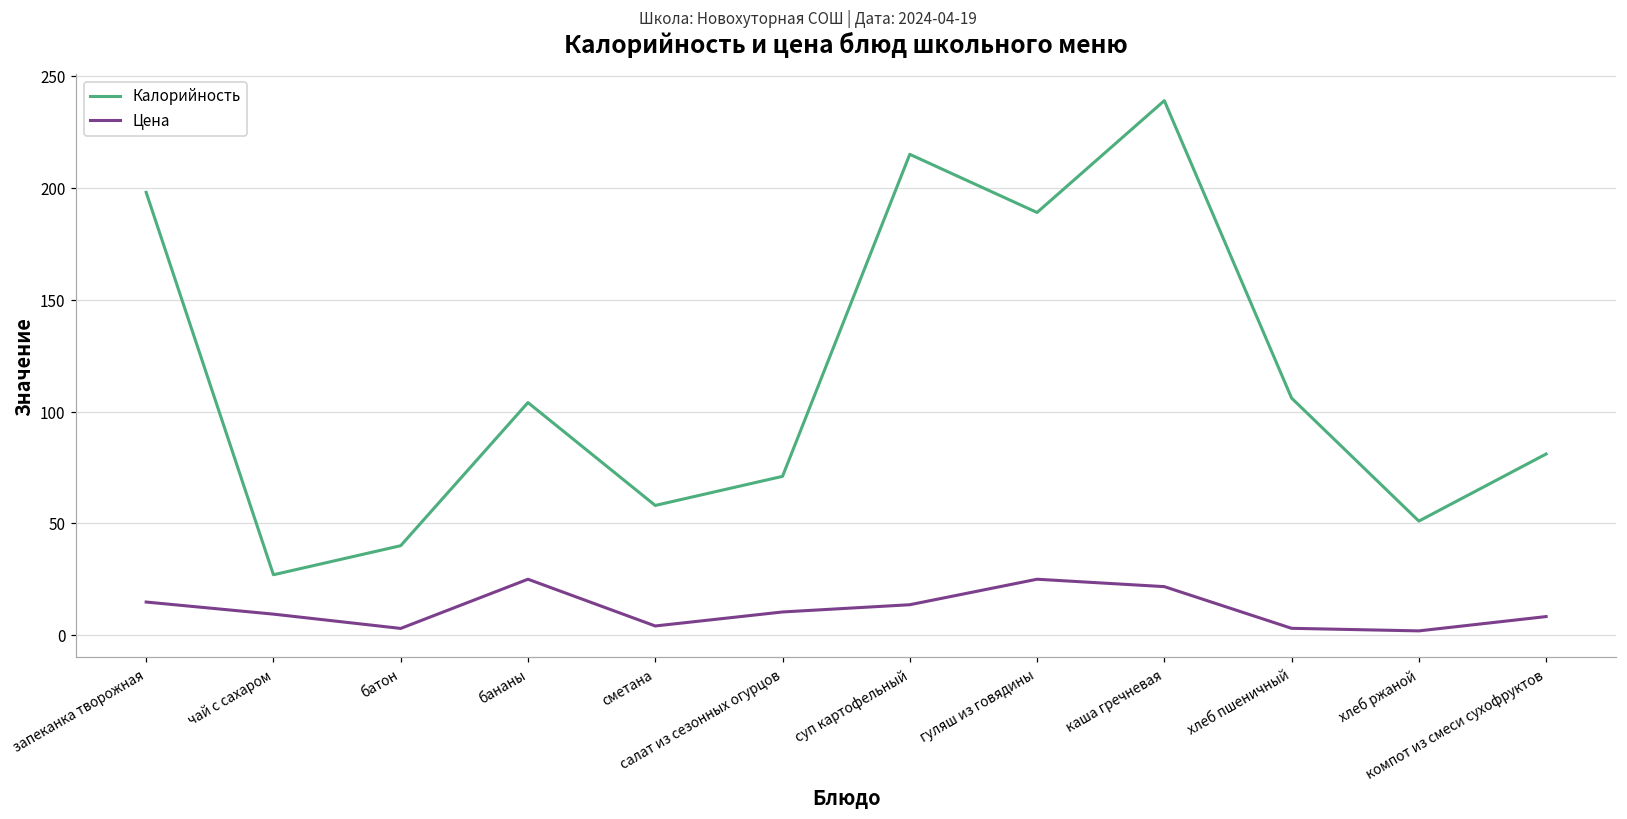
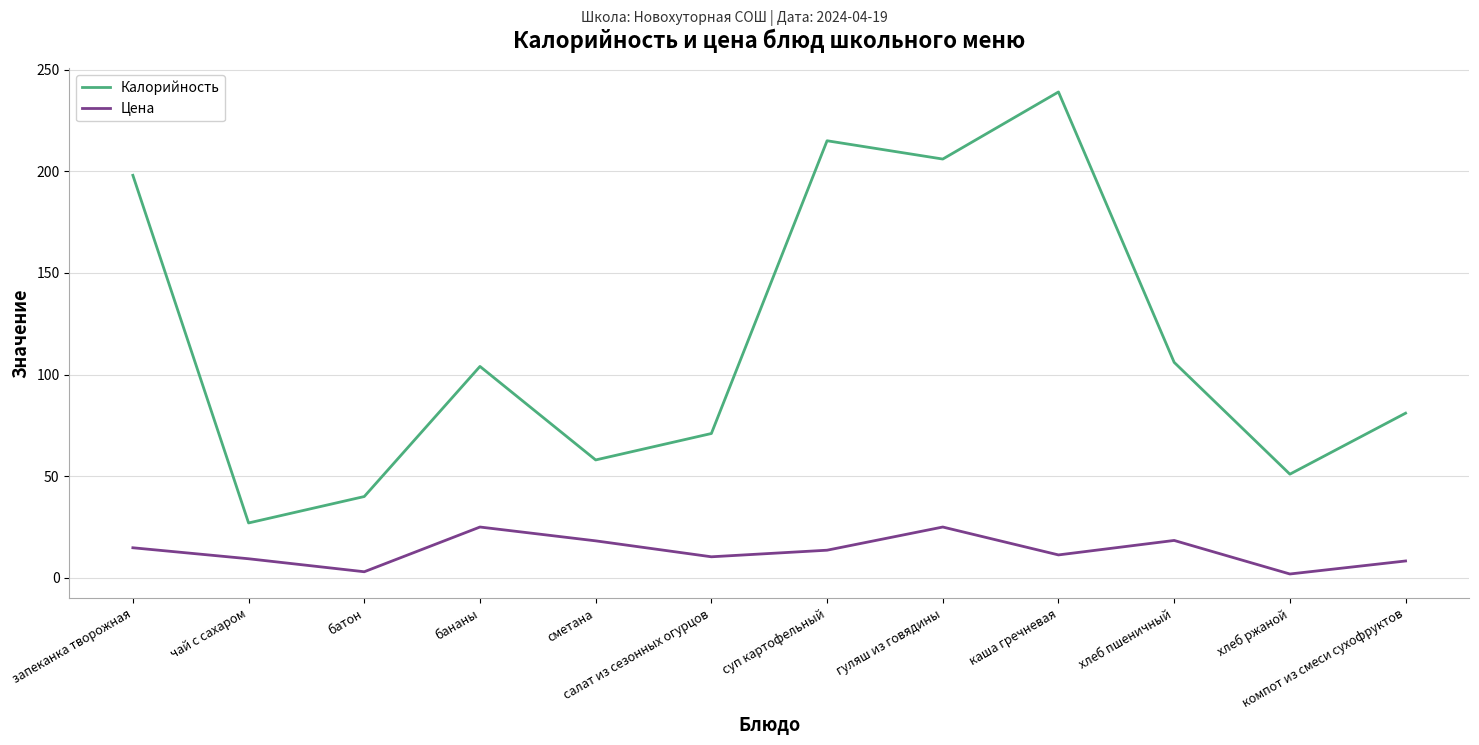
  {
    "Калорийность": {
      "запеканка творожная": 198,
      "чай с сахаром": 27,
      "батон": 40,
      "бананы": 104,
      "сметана": 58,
      "салат из сезонных огурцов": 71,
      "суп картофельный": 215,
-     "гуляш из говядины": 189,
+     "гуляш из говядины": 206,
      "каша гречневая": 239,
      "хлеб пшеничный": 106,
      "хлеб ржаной": 51,
      "компот из смеси сухофруктов": 81
    },
    "Цена": {
      "запеканка творожная": 15,
      "чай с сахаром": 9,
      "батон": 3,
      "бананы": 25,
-     "сметана": 4,
+     "сметана": 18,
      "салат из сезонных огурцов": 10,
      "суп картофельный": 14,
      "гуляш из говядины": 25,
-     "каша гречневая": 22,
-     "хлеб пшеничный": 3,
+     "каша гречневая": 11,
+     "хлеб пшеничный": 18,
      "хлеб ржаной": 2,
      "компот из смеси сухофруктов": 8
    }
  }
